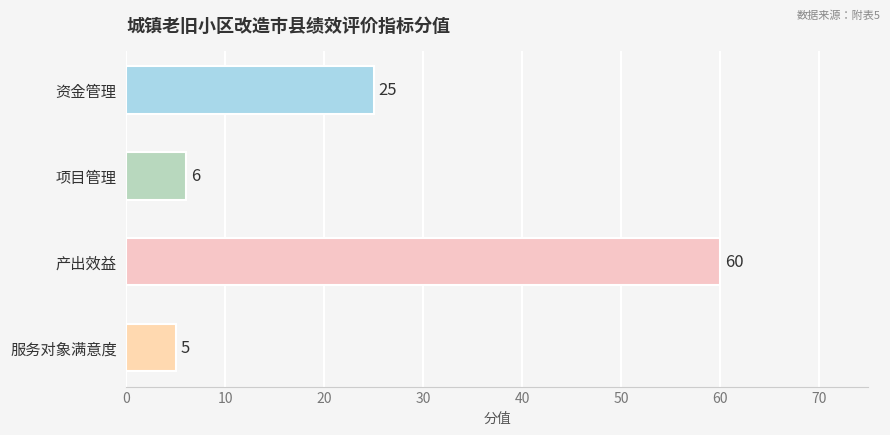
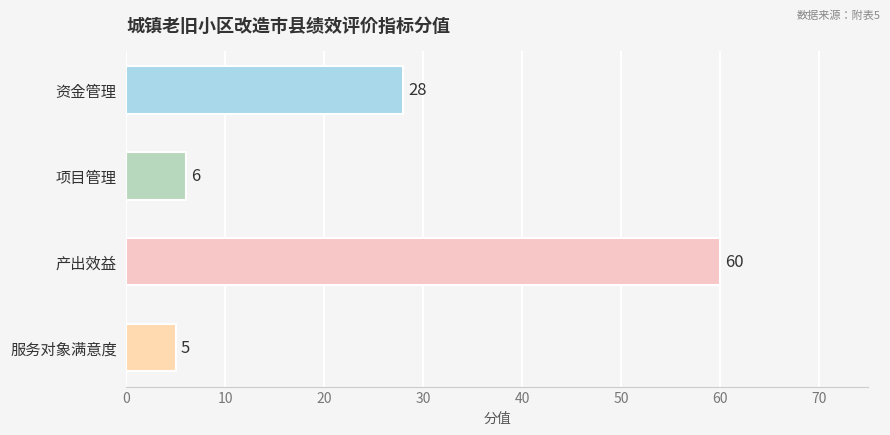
  {
-   "资金管理": 25,
+   "资金管理": 28,
    "项目管理": 6,
    "产出效益": 60,
    "服务对象满意度": 5
  }
